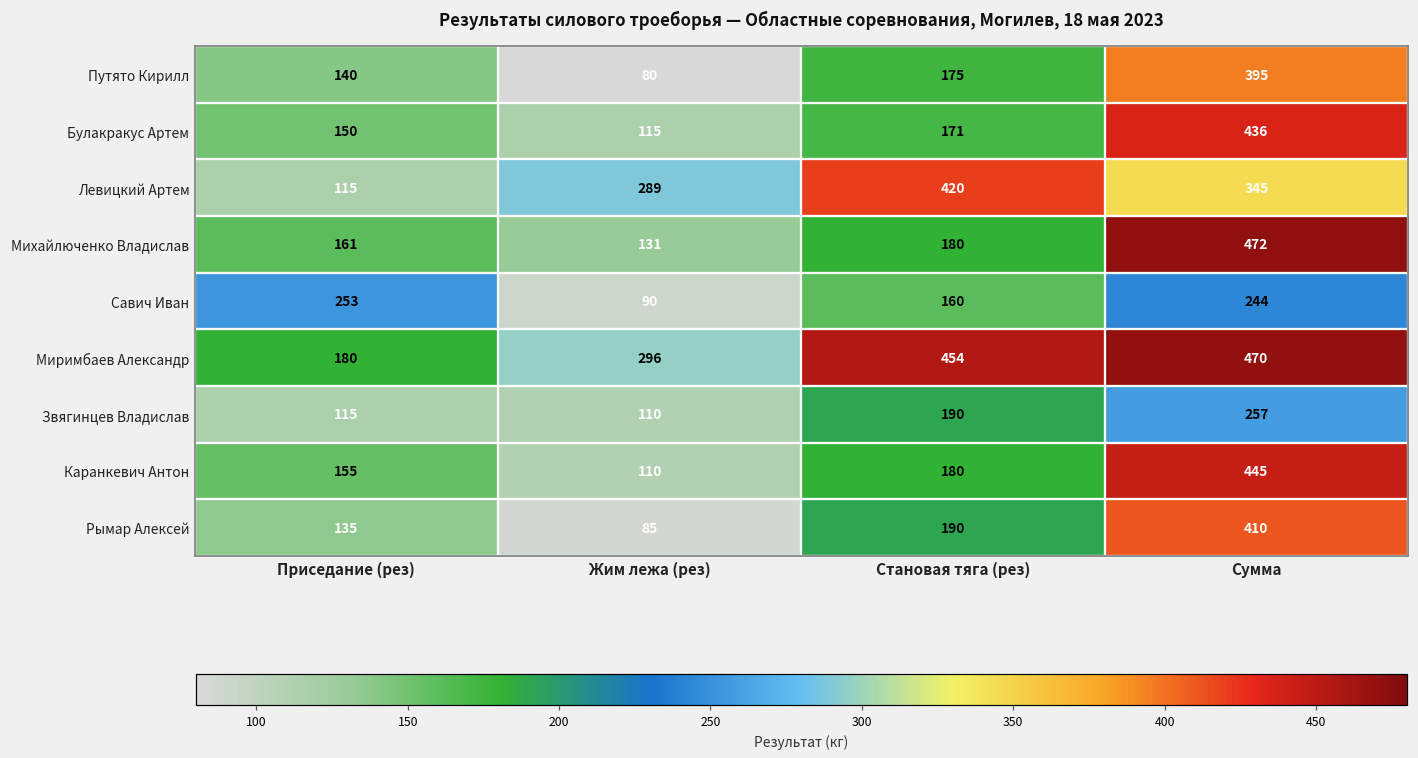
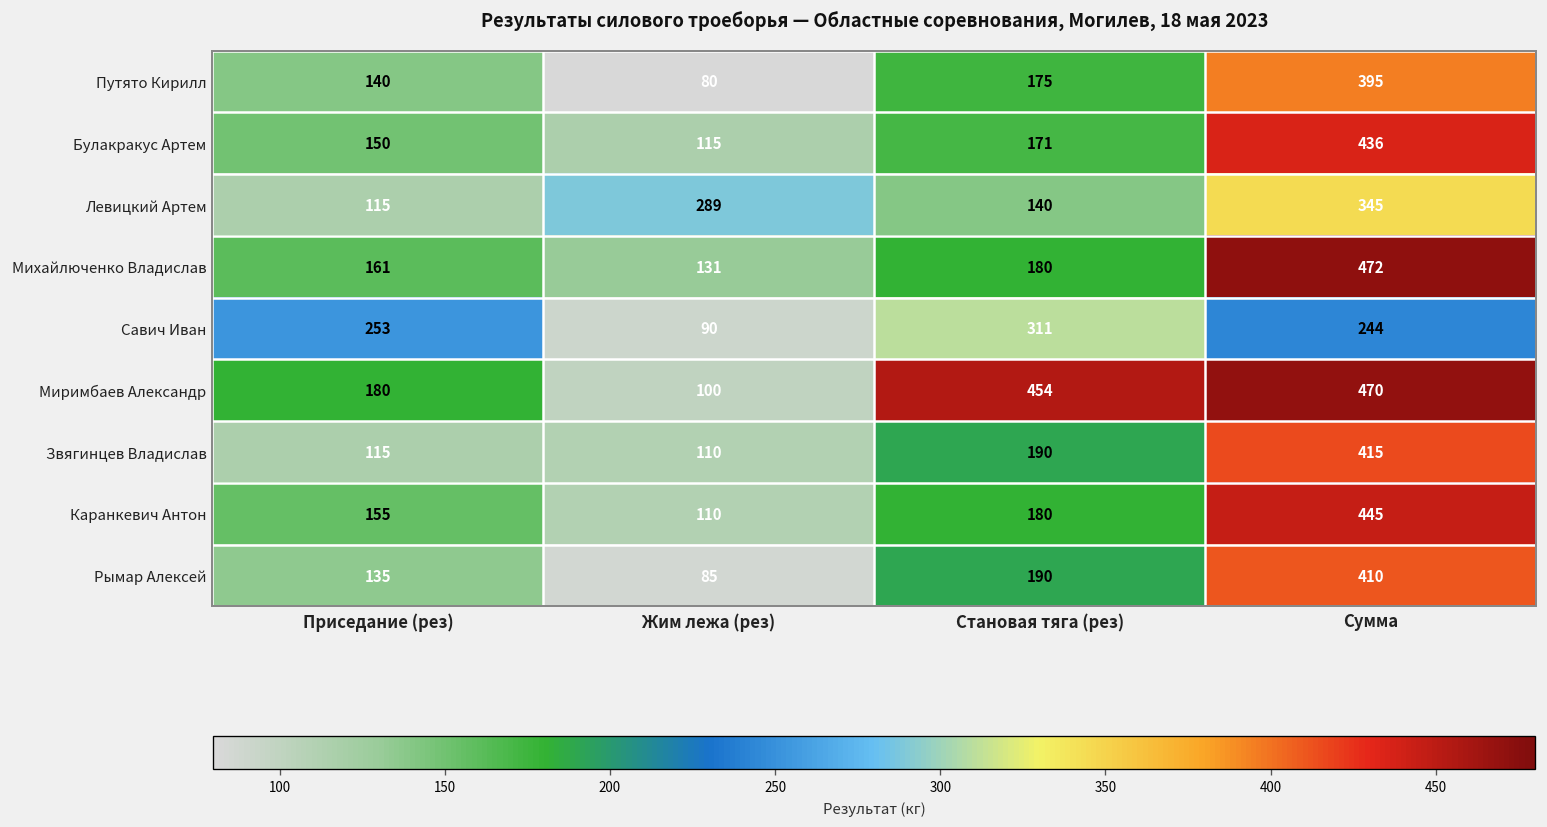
  {
    "Путято Кирилл": {
      "Приседание (рез)": 140,
      "Становая тяга (рез)": 175,
      "Сумма": 395
    },
    "Булакракус Артем": {
      "Приседание (рез)": 150,
      "Жим лежа (рез)": 115,
      "Становая тяга (рез)": 171,
      "Сумма": 436
    },
    "Левицкий Артем": {
      "Приседание (рез)": 115,
      "Жим лежа (рез)": 289,
-     "Становая тяга (рез)": 420,
+     "Становая тяга (рез)": 140,
      "Сумма": 345
    },
    "Михайлюченко Владислав": {
      "Приседание (рез)": 161,
      "Жим лежа (рез)": 131,
      "Становая тяга (рез)": 180,
      "Сумма": 472
    },
    "Савич Иван": {
      "Приседание (рез)": 253,
      "Жим лежа (рез)": 90,
-     "Становая тяга (рез)": 160,
+     "Становая тяга (рез)": 311,
      "Сумма": 244
    },
    "Миримбаев Александр": {
      "Приседание (рез)": 180,
-     "Жим лежа (рез)": 296,
+     "Жим лежа (рез)": 100,
      "Становая тяга (рез)": 454,
      "Сумма": 470
    },
    "Звягинцев Владислав": {
      "Приседание (рез)": 115,
      "Жим лежа (рез)": 110,
      "Становая тяга (рез)": 190,
-     "Сумма": 257
+     "Сумма": 415
    },
    "Каранкевич Антон": {
      "Приседание (рез)": 155,
      "Жим лежа (рез)": 110,
      "Становая тяга (рез)": 180,
      "Сумма": 445
    },
    "Рымар Алексей": {
      "Приседание (рез)": 135,
      "Становая тяга (рез)": 190,
      "Сумма": 410
    }
  }
